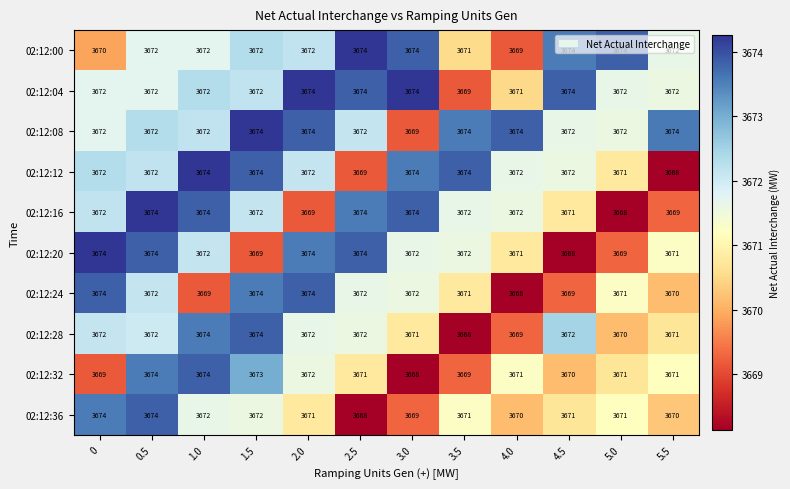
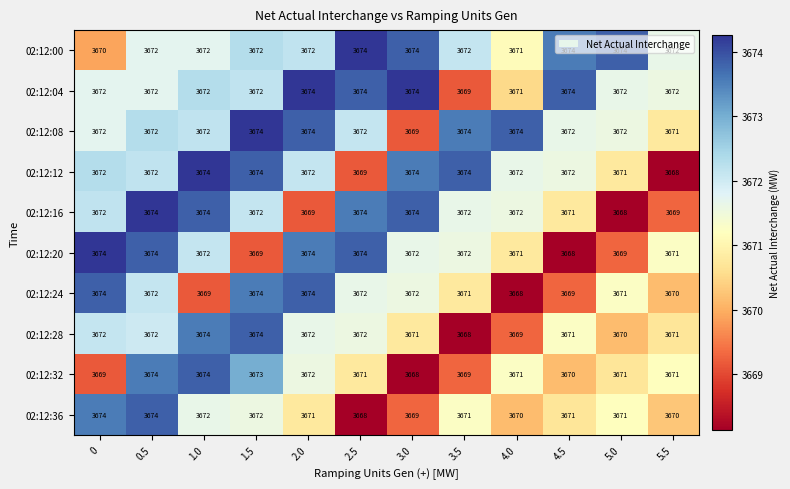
  {
    "02:12:00": {
      "0": 3670,
      "0.5": 3672,
      "1.0": 3672,
      "1.5": 3672,
      "2.0": 3672,
      "2.5": 3674,
      "3.0": 3674,
-     "3.5": 3671,
-     "4.0": 3669
+     "3.5": 3672,
+     "4.0": 3671
    },
    "02:12:04": {
      "0": 3672,
      "0.5": 3672,
      "1.0": 3672,
      "1.5": 3672,
      "2.0": 3674,
      "2.5": 3674,
      "3.0": 3674,
      "3.5": 3669,
      "4.0": 3671,
      "4.5": 3674,
      "5.0": 3672,
      "5.5": 3672
    },
    "02:12:08": {
      "0": 3672,
      "0.5": 3672,
      "1.0": 3672,
      "1.5": 3674,
      "2.0": 3674,
      "2.5": 3672,
      "3.0": 3669,
      "3.5": 3674,
      "4.0": 3674,
      "4.5": 3672,
      "5.0": 3672,
-     "5.5": 3674
+     "5.5": 3671
    },
    "02:12:12": {
      "0": 3672,
      "0.5": 3672,
      "1.0": 3674,
      "1.5": 3674,
      "2.0": 3672,
      "2.5": 3669,
      "3.0": 3674,
      "3.5": 3674,
      "4.0": 3672,
      "4.5": 3672,
      "5.0": 3671,
      "5.5": 3668
    },
    "02:12:16": {
      "0": 3672,
      "0.5": 3674,
      "1.0": 3674,
      "1.5": 3672,
      "2.0": 3669,
      "2.5": 3674,
      "3.0": 3674,
      "3.5": 3672,
      "4.0": 3672,
      "4.5": 3671,
      "5.0": 3668,
      "5.5": 3669
    },
    "02:12:20": {
      "0": 3674,
      "0.5": 3674,
      "1.0": 3672,
      "1.5": 3669,
      "2.0": 3674,
      "2.5": 3674,
      "3.0": 3672,
      "3.5": 3672,
      "4.0": 3671,
      "4.5": 3668,
      "5.0": 3669,
      "5.5": 3671
    },
    "02:12:24": {
      "0": 3674,
      "0.5": 3672,
      "1.0": 3669,
      "1.5": 3674,
      "2.0": 3674,
      "2.5": 3672,
      "3.0": 3672,
      "3.5": 3671,
      "4.0": 3668,
      "4.5": 3669,
      "5.0": 3671,
      "5.5": 3670
    },
    "02:12:28": {
      "0": 3672,
      "0.5": 3672,
      "1.0": 3674,
      "1.5": 3674,
      "2.0": 3672,
      "2.5": 3672,
      "3.0": 3671,
      "3.5": 3668,
      "4.0": 3669,
-     "4.5": 3672,
+     "4.5": 3671,
      "5.0": 3670,
      "5.5": 3671
    },
    "02:12:32": {
      "0": 3669,
      "0.5": 3674,
      "1.0": 3674,
      "1.5": 3673,
      "2.0": 3672,
      "2.5": 3671,
      "3.0": 3668,
      "3.5": 3669,
      "4.0": 3671,
      "4.5": 3670,
      "5.0": 3671,
      "5.5": 3671
    },
    "02:12:36": {
      "0": 3674,
      "0.5": 3674,
      "1.0": 3672,
      "1.5": 3672,
      "2.0": 3671,
      "2.5": 3668,
      "3.0": 3669,
      "3.5": 3671,
      "4.0": 3670,
      "4.5": 3671,
      "5.0": 3671,
      "5.5": 3670
    }
  }
